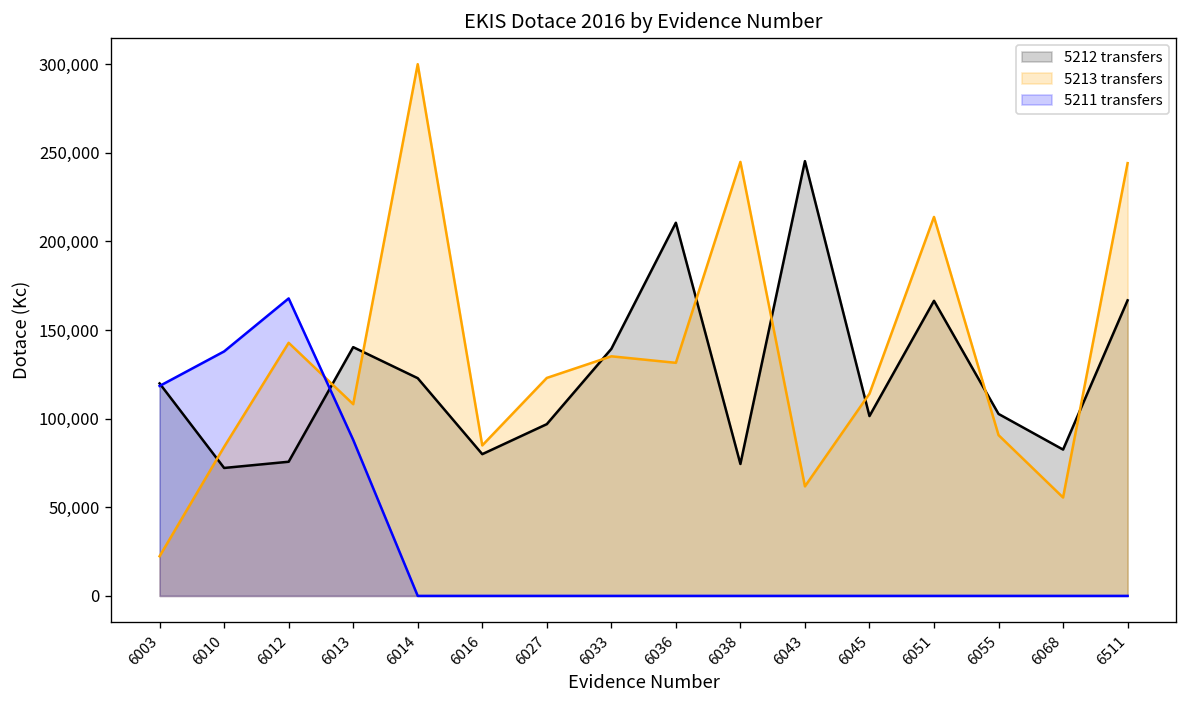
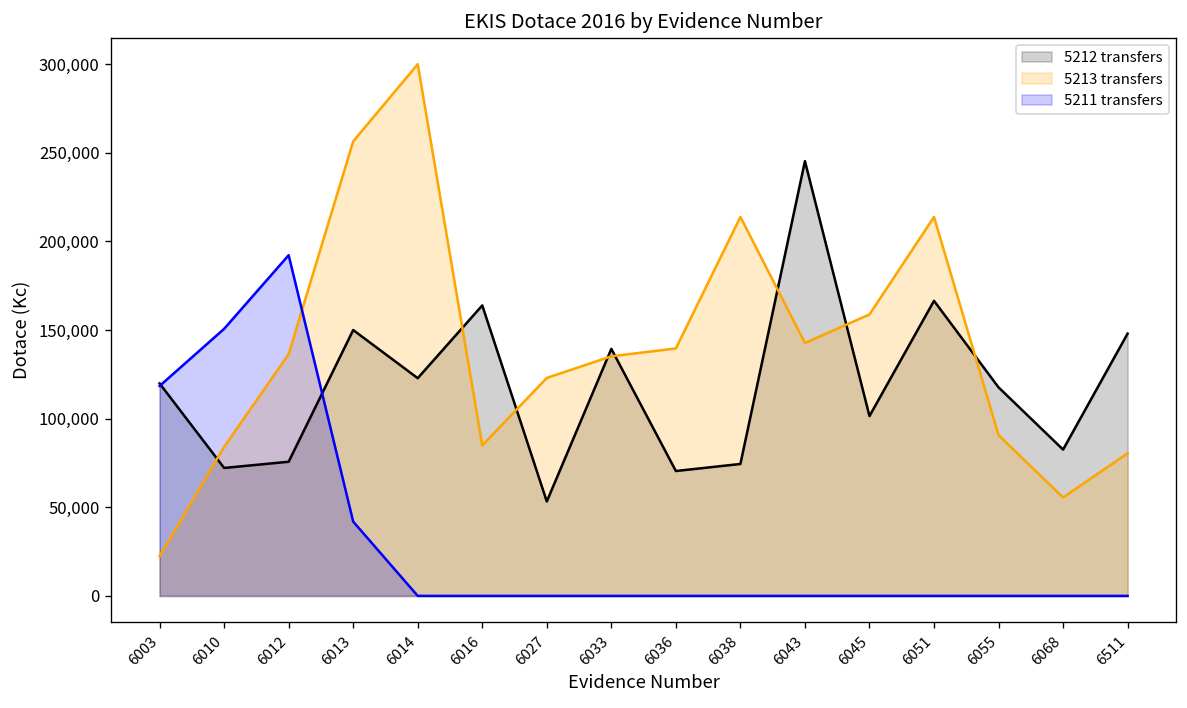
  {
    "5212 transfers": {
      "6010": "72,000",
      "6012": "76,000",
-     "6013": "140,000",
+     "6013": "150,000",
      "6014": "123,000",
-     "6016": "80,000",
-     "6027": "97,000",
+     "6016": "164,000",
+     "6027": "53,000",
      "6033": "139,000",
-     "6036": "211,000",
+     "6036": "70,000",
      "6038": "74,000",
      "6043": "245,000",
      "6045": "101,000",
      "6051": "166,000",
-     "6055": "103,000",
+     "6055": "118,000",
      "6068": "83,000",
-     "6511": "167,000"
+     "6511": "148,000"
    },
    "5213 transfers": {
      "6003": "22,000",
      "6010": "84,000",
-     "6012": "143,000",
-     "6013": "108,000",
+     "6012": "136,000",
+     "6013": "256,000",
      "6014": "300,000",
      "6016": "85,000",
      "6027": "123,000",
      "6033": "135,000",
-     "6036": "132,000",
-     "6038": "245,000",
-     "6043": "62,000",
-     "6045": "114,000",
+     "6036": "140,000",
+     "6038": "214,000",
+     "6043": "143,000",
+     "6045": "159,000",
      "6051": "214,000",
      "6055": "91,000",
      "6068": "56,000",
-     "6511": "244,000"
+     "6511": "80,000"
    },
    "5211 transfers": {
-     "6010": "138,000",
-     "6012": "168,000",
-     "6013": "88,000",
+     "6010": "151,000",
+     "6012": "192,000",
+     "6013": "42,000",
      "6014": "0",
      "6016": "0",
      "6027": "0",
      "6033": "0",
      "6036": "0",
      "6038": "0",
      "6043": "0",
      "6045": "0",
      "6051": "0",
      "6055": "0",
      "6068": "0",
      "6511": "0"
    }
  }
